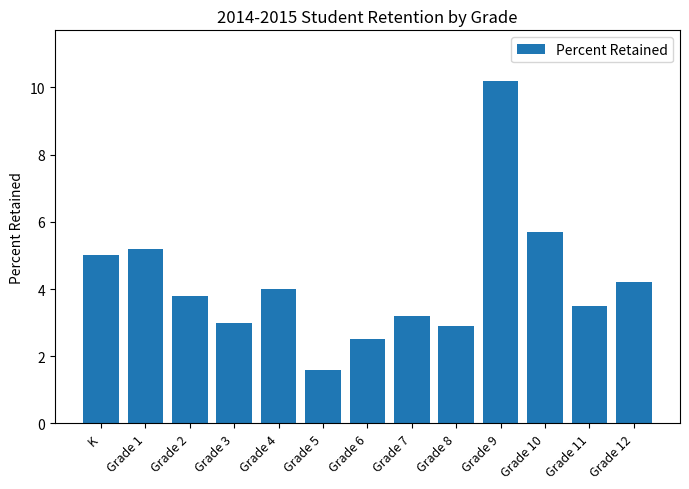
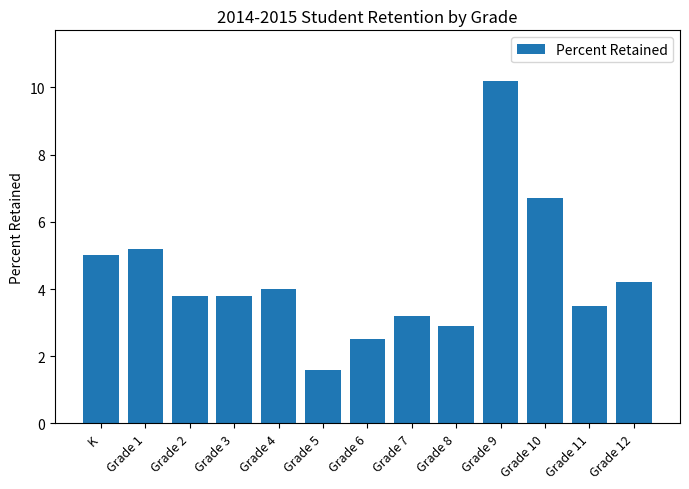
  {
    "K": 5.0,
    "Grade 1": 5.2,
    "Grade 2": 3.8,
-   "Grade 3": 3.0,
+   "Grade 3": 3.8,
    "Grade 4": 4.0,
    "Grade 5": 1.6,
    "Grade 6": 2.5,
    "Grade 7": 3.2,
    "Grade 8": 2.9,
    "Grade 9": 10.2,
-   "Grade 10": 5.7,
+   "Grade 10": 6.7,
    "Grade 11": 3.5,
    "Grade 12": 4.2
  }
